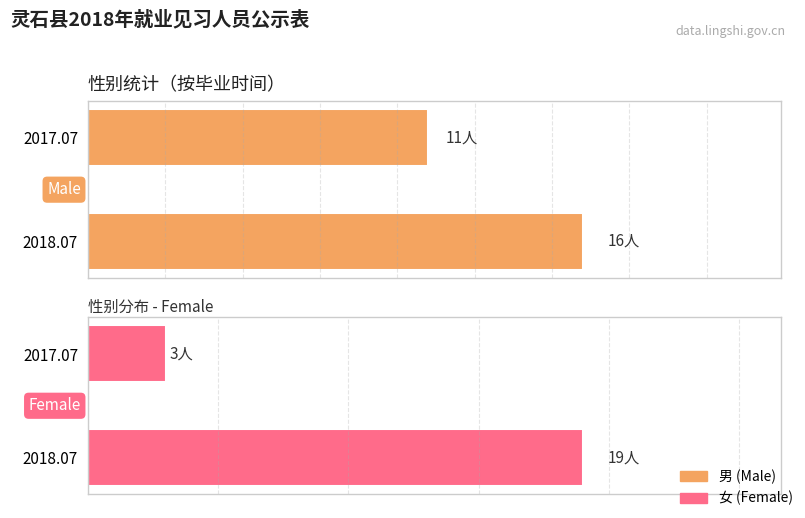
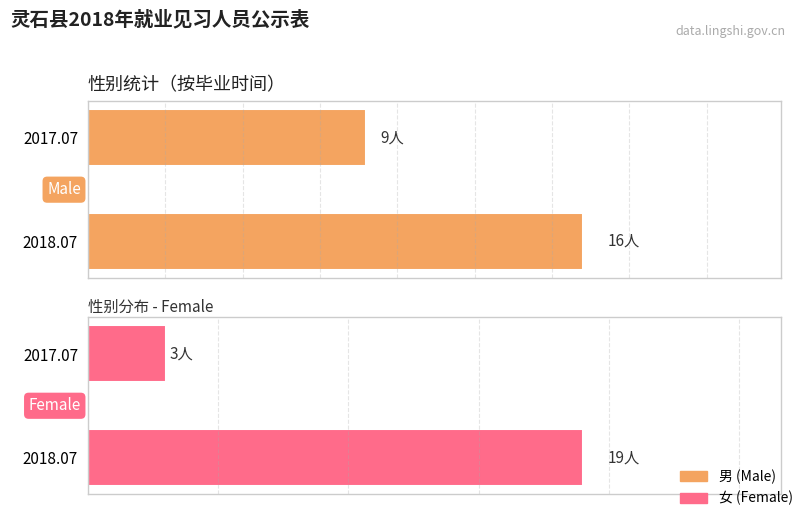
  {
    "性别统计（按毕业时间）": {
-     "2017.07": "11人",
+     "2017.07": "9人",
      "2018.07": "16人"
    },
    "性别分布 - Female": {
      "2017.07": "3人",
      "2018.07": "19人"
    }
  }
